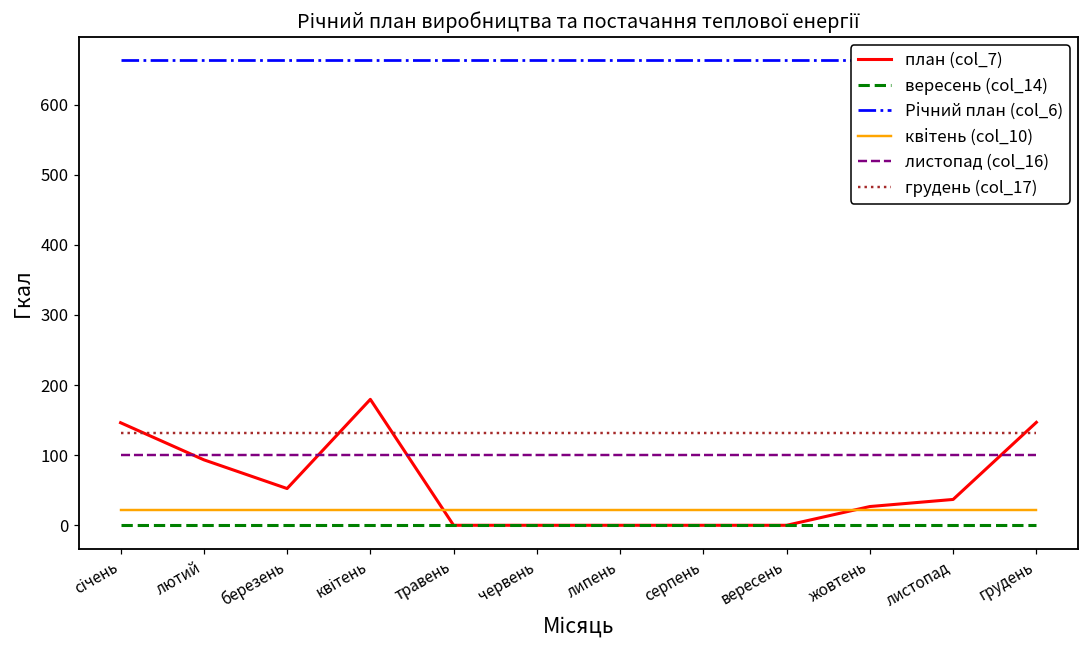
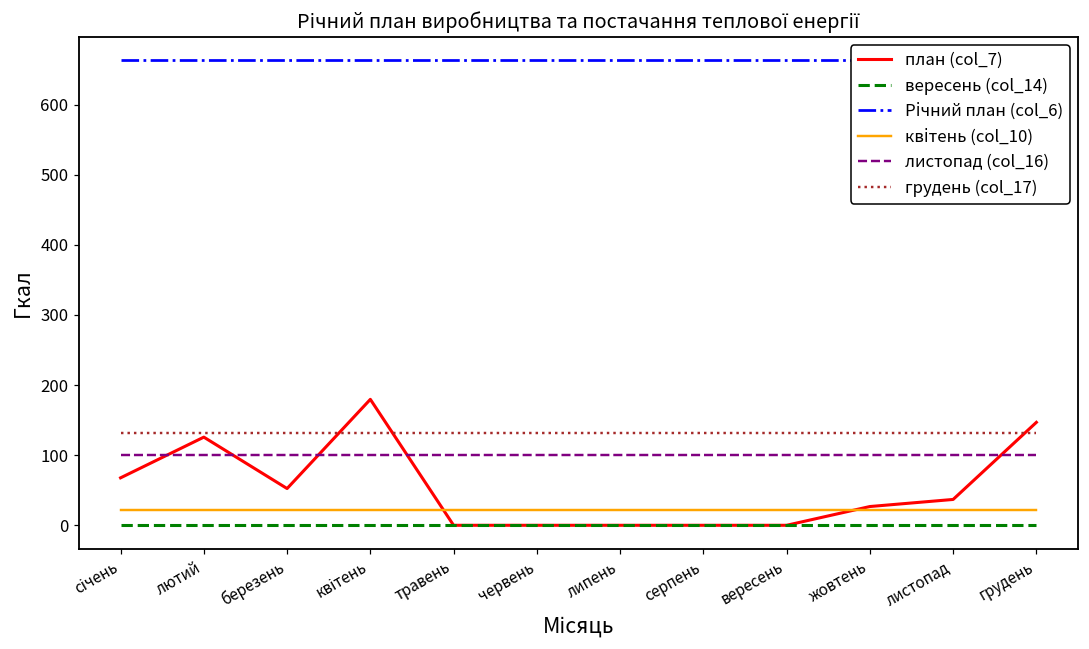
  {
    "план (col_7)": {
-     "січень": 150,
-     "лютий": 90,
+     "січень": 70,
+     "лютий": 130,
      "березень": 50,
      "квітень": 180,
      "жовтень": 30,
      "листопад": 40,
      "грудень": 150
    },
    "вересень (col_14)": {
      "січень": 0,
      "лютий": 0,
      "березень": 0,
      "квітень": 0,
      "жовтень": 0,
      "листопад": 0,
      "грудень": 0
    },
    "Річний план (col_6)": {
      "січень": 660,
      "лютий": 660,
      "березень": 660,
      "квітень": 660,
      "травень": 660,
      "червень": 660,
      "липень": 660,
      "серпень": 660,
      "вересень": 660
    },
    "квітень (col_10)": {
      "січень": 20,
      "лютий": 20,
      "березень": 20,
      "квітень": 20,
      "травень": 20,
      "червень": 20,
      "липень": 20,
      "серпень": 20,
      "вересень": 20,
      "жовтень": 20,
      "листопад": 20,
      "грудень": 20
    },
    "листопад (col_16)": {
      "січень": 100,
      "лютий": 100,
      "березень": 100,
      "квітень": 100,
      "травень": 100,
      "червень": 100,
      "липень": 100,
      "серпень": 100,
      "вересень": 100,
      "жовтень": 100,
      "листопад": 100,
      "грудень": 100
    },
    "грудень (col_17)": {
      "січень": 130,
      "лютий": 130,
      "березень": 130,
      "квітень": 130,
      "травень": 130,
      "червень": 130,
      "липень": 130,
      "серпень": 130,
      "вересень": 130,
      "жовтень": 130,
      "листопад": 130,
      "грудень": 130
    }
  }
